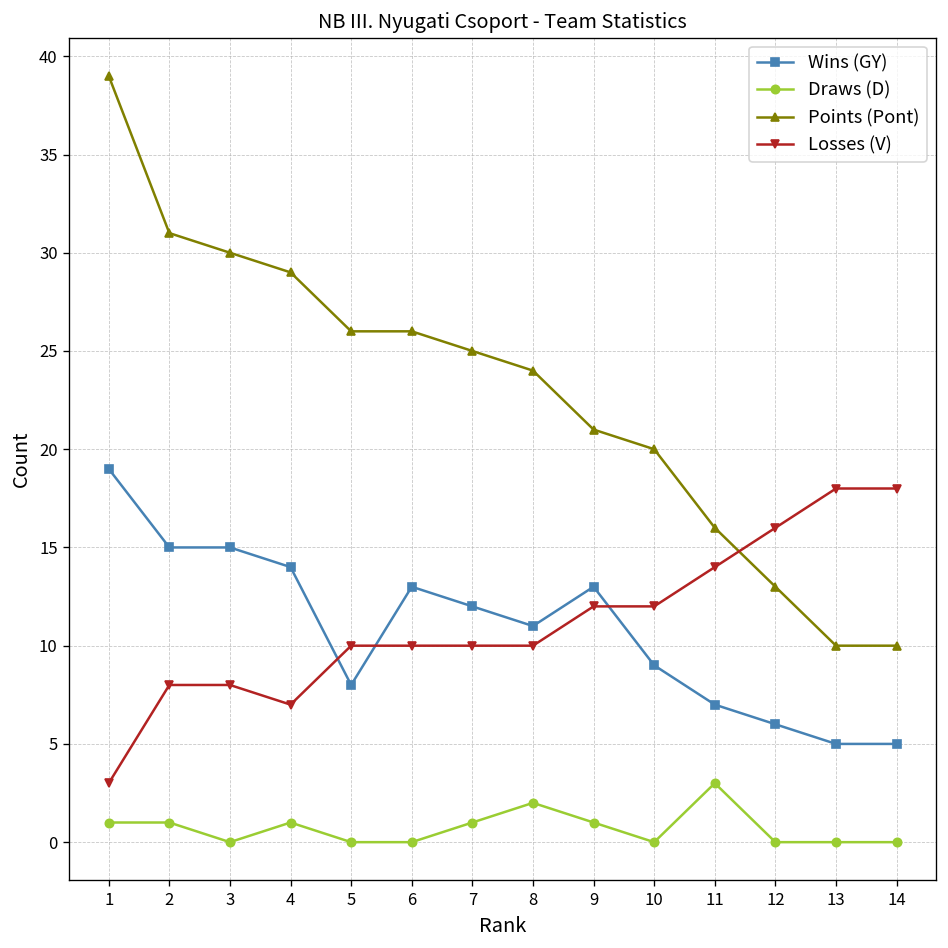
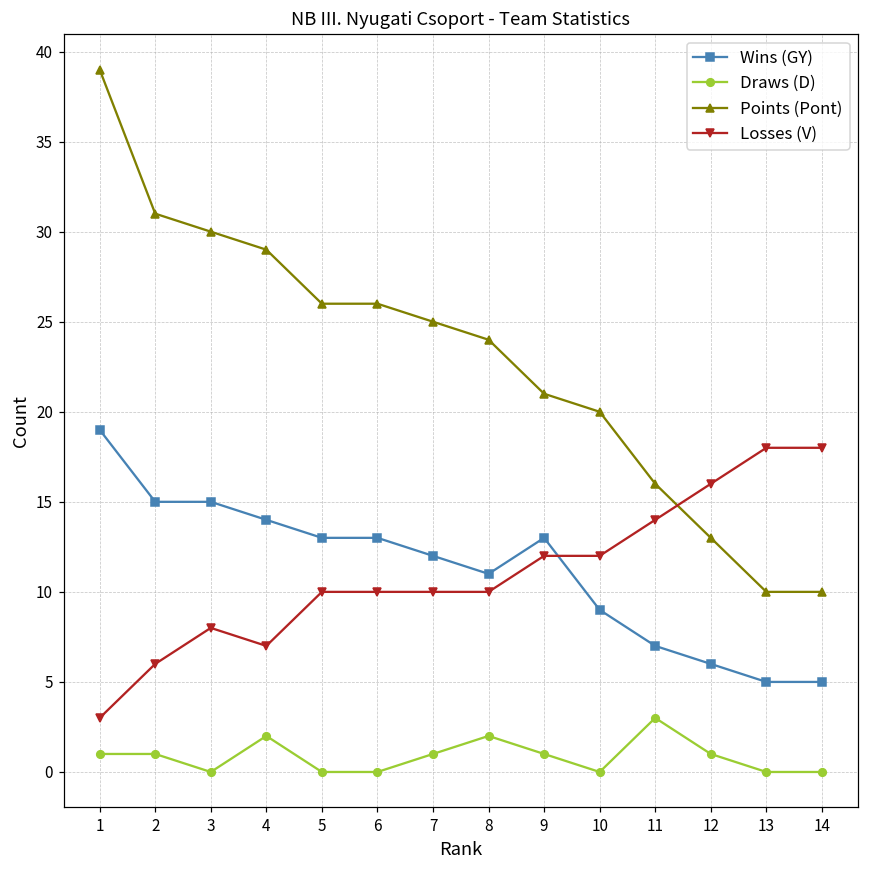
  {
    "Wins (GY)": {
      "1": 19,
      "2": 15,
      "3": 15,
      "4": 14,
-     "5": 8,
+     "5": 13,
      "6": 13,
      "7": 12,
      "8": 11,
      "9": 13,
      "10": 9,
      "11": 7,
      "12": 6,
      "13": 5,
      "14": 5
    },
    "Draws (D)": {
      "1": 1,
      "2": 1,
      "3": 0,
-     "4": 1,
+     "4": 2,
      "5": 0,
      "6": 0,
      "7": 1,
      "8": 2,
      "9": 1,
      "10": 0,
      "11": 3,
-     "12": 0,
+     "12": 1,
      "13": 0,
      "14": 0
    },
    "Points (Pont)": {
      "1": 39,
      "2": 31,
      "3": 30,
      "4": 29,
      "5": 26,
      "6": 26,
      "7": 25,
      "8": 24,
      "9": 21,
      "10": 20,
      "11": 16,
      "12": 13,
      "13": 10,
      "14": 10
    },
    "Losses (V)": {
      "1": 3,
-     "2": 8,
+     "2": 6,
      "3": 8,
      "4": 7,
      "5": 10,
      "6": 10,
      "7": 10,
      "8": 10,
      "9": 12,
      "10": 12,
      "11": 14,
      "12": 16,
      "13": 18,
      "14": 18
    }
  }
